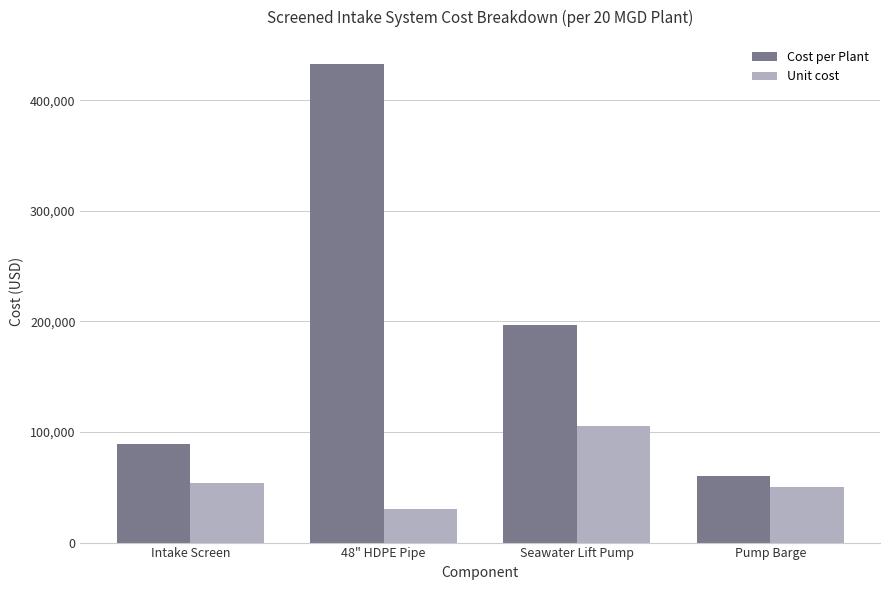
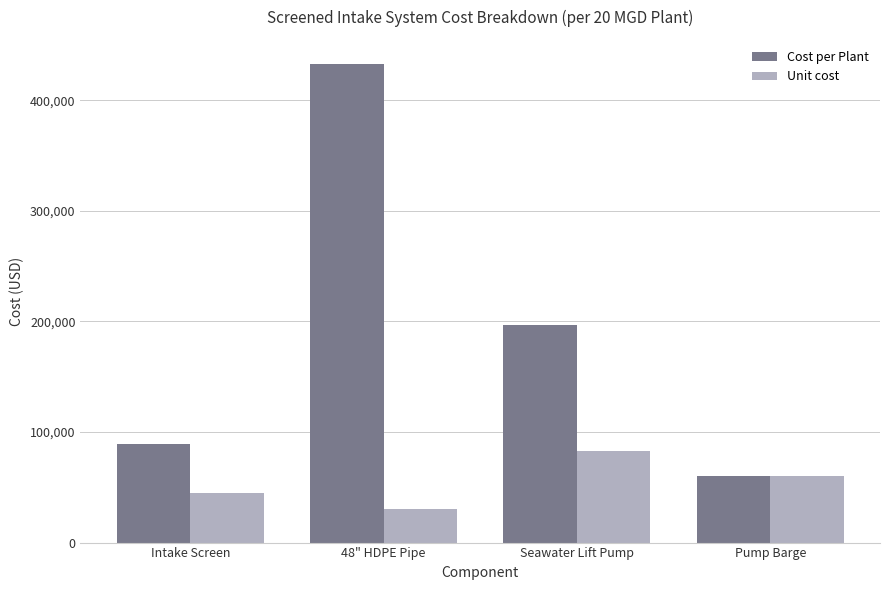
  {
    "Cost per Plant": {
      "Intake Screen": "89,000",
      "48\" HDPE Pipe": "433,000",
      "Seawater Lift Pump": "197,000",
      "Pump Barge": "60,000"
    },
    "Unit cost": {
-     "Intake Screen": "53,000",
+     "Intake Screen": "45,000",
      "48\" HDPE Pipe": "30,000",
-     "Seawater Lift Pump": "105,000",
-     "Pump Barge": "50,000"
+     "Seawater Lift Pump": "83,000",
+     "Pump Barge": "60,000"
    }
  }
